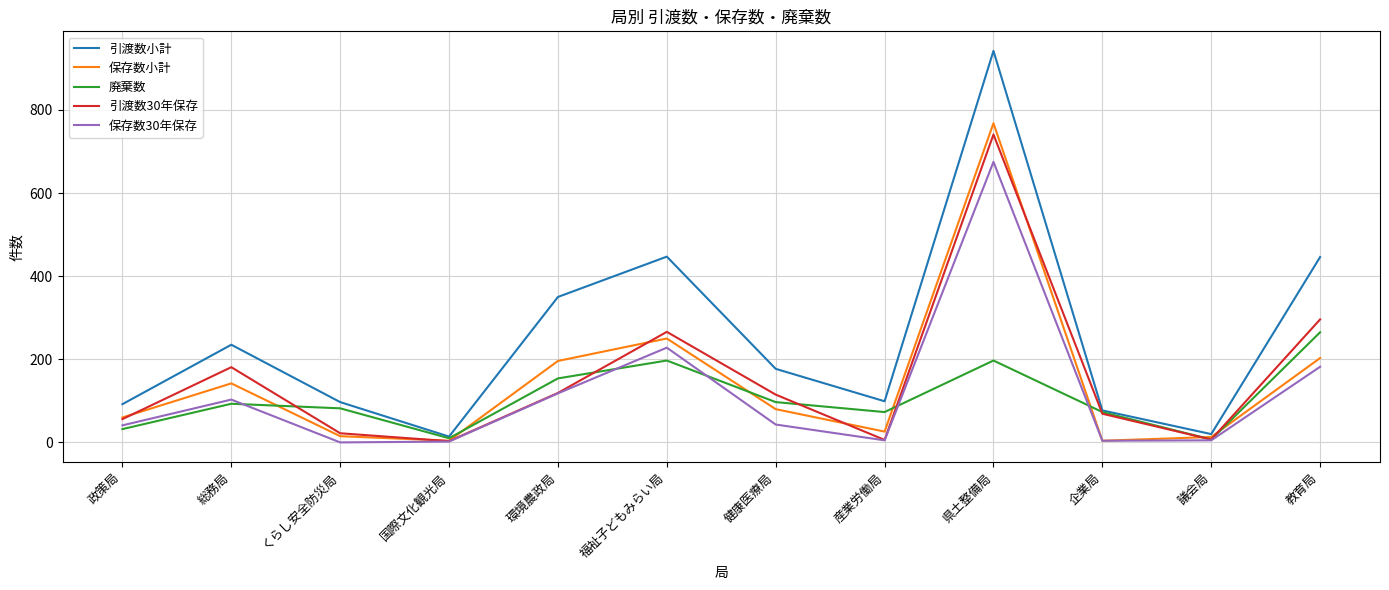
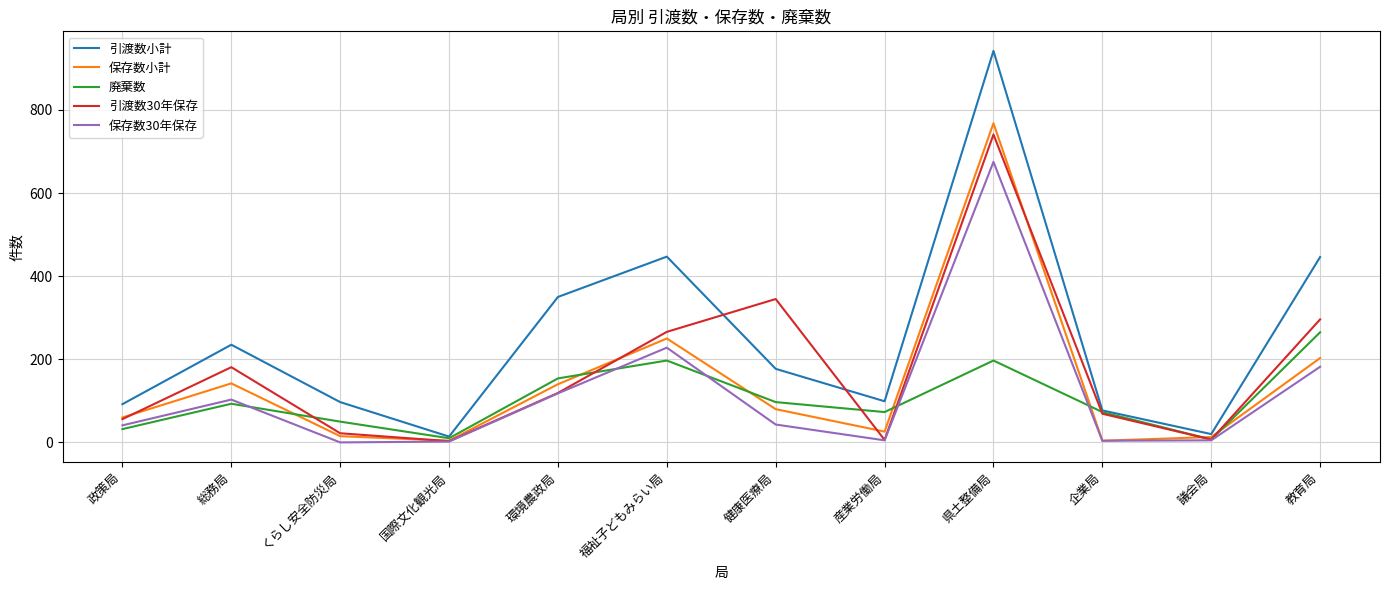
  {
    "引渡数小計": {
      "政策局": 90,
      "総務局": 240,
      "くらし安全防災局": 100,
      "環境農政局": 350,
      "福祉子どもみらい局": 450,
      "健康医療局": 180,
      "産業労働局": 100,
      "県土整備局": 940,
      "議会局": 20,
      "教育局": 450
    },
    "保存数小計": {
      "総務局": 140,
      "くらし安全防災局": 20,
-     "環境農政局": 200,
+     "環境農政局": 140,
      "福祉子どもみらい局": 250,
      "健康医療局": 80,
      "産業労働局": 30,
      "県土整備局": 770,
      "教育局": 200
    },
    "廃棄数": {
      "政策局": 30,
      "総務局": 90,
-     "くらし安全防災局": 80,
+     "くらし安全防災局": 50,
      "環境農政局": 150,
      "福祉子どもみらい局": 200,
      "健康医療局": 100,
      "産業労働局": 70,
      "県土整備局": 200,
      "教育局": 270
    },
    "引渡数30年保存": {
      "総務局": 180,
      "くらし安全防災局": 20,
      "福祉子どもみらい局": 270,
-     "健康医療局": 120,
+     "健康医療局": 350,
      "県土整備局": 740,
      "教育局": 300
    },
    "保存数30年保存": {
      "政策局": 40,
      "総務局": 100,
      "くらし安全防災局": 0,
      "福祉子どもみらい局": 230,
      "健康医療局": 40,
      "県土整備局": 680,
      "教育局": 180
    }
  }
